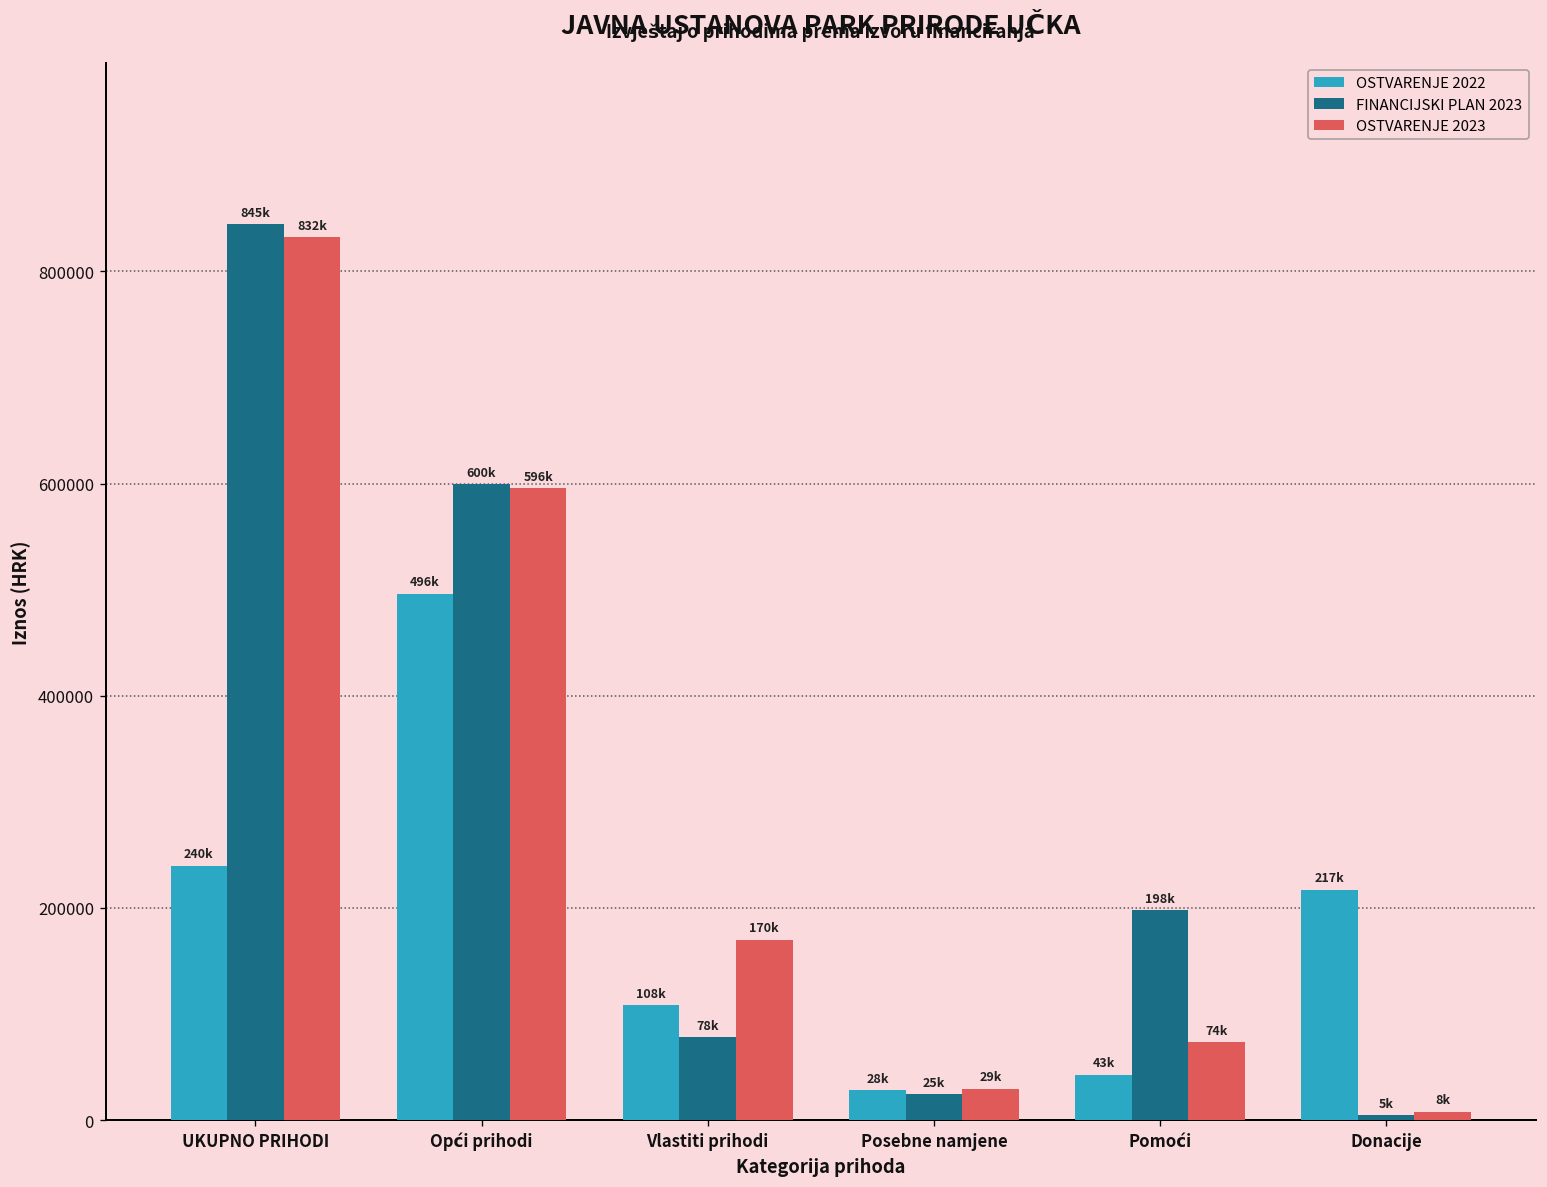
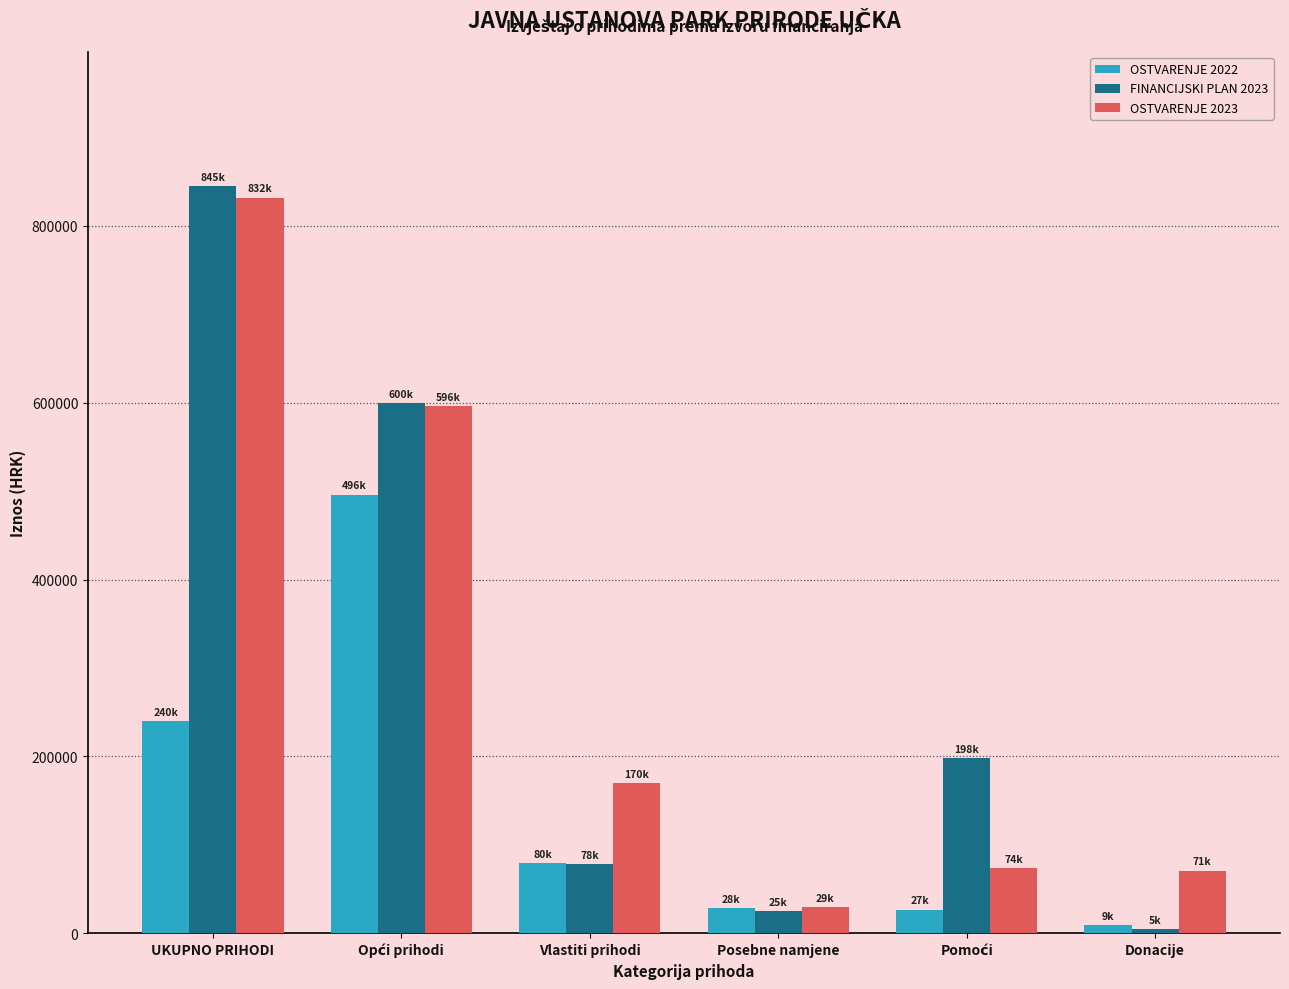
  {
    "OSTVARENJE 2022": {
      "UKUPNO PRIHODI": "240k",
      "Opći prihodi": "496k",
-     "Vlastiti prihodi": "108k",
+     "Vlastiti prihodi": "80k",
      "Posebne namjene": "28k",
-     "Pomoći": "43k",
-     "Donacije": "217k"
+     "Pomoći": "27k",
+     "Donacije": "9k"
    },
    "FINANCIJSKI PLAN 2023": {
      "UKUPNO PRIHODI": "845k",
      "Opći prihodi": "600k",
      "Vlastiti prihodi": "78k",
      "Posebne namjene": "25k",
      "Pomoći": "198k",
      "Donacije": "5k"
    },
    "OSTVARENJE 2023": {
      "UKUPNO PRIHODI": "832k",
      "Opći prihodi": "596k",
      "Vlastiti prihodi": "170k",
      "Posebne namjene": "29k",
      "Pomoći": "74k",
-     "Donacije": "8k"
+     "Donacije": "71k"
    }
  }
